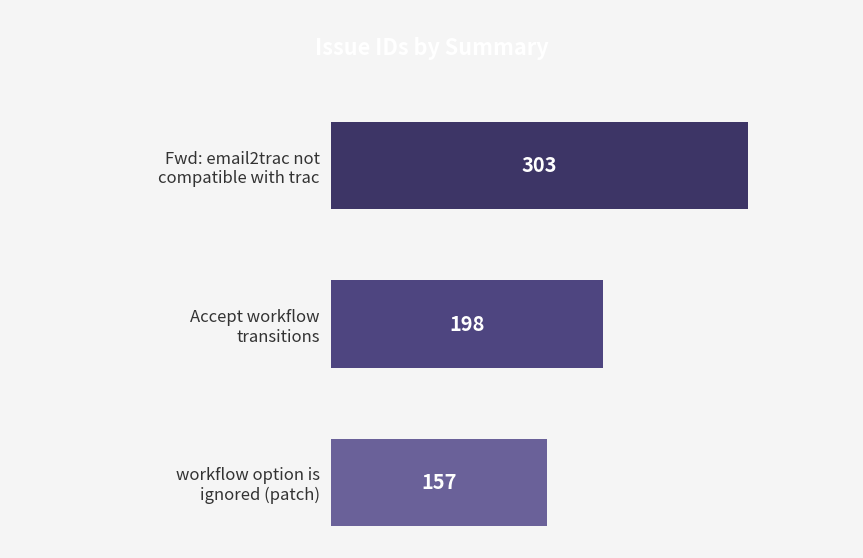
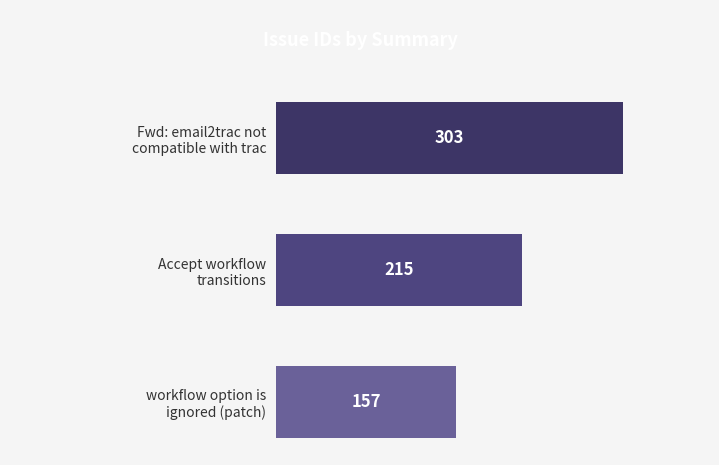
  {
    "Fwd: email2trac not compatible with trac": 303,
-   "Accept workflow transitions": 198,
+   "Accept workflow transitions": 215,
    "workflow option is ignored (patch)": 157
  }
